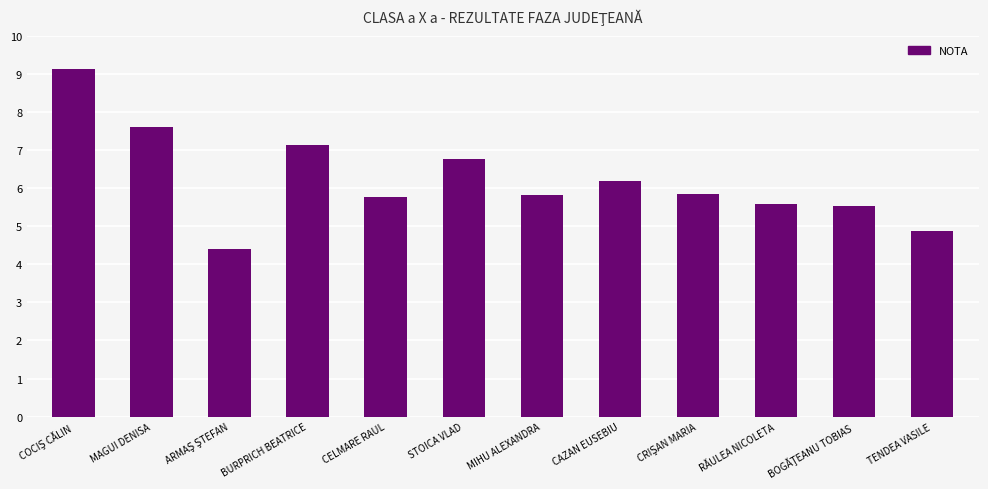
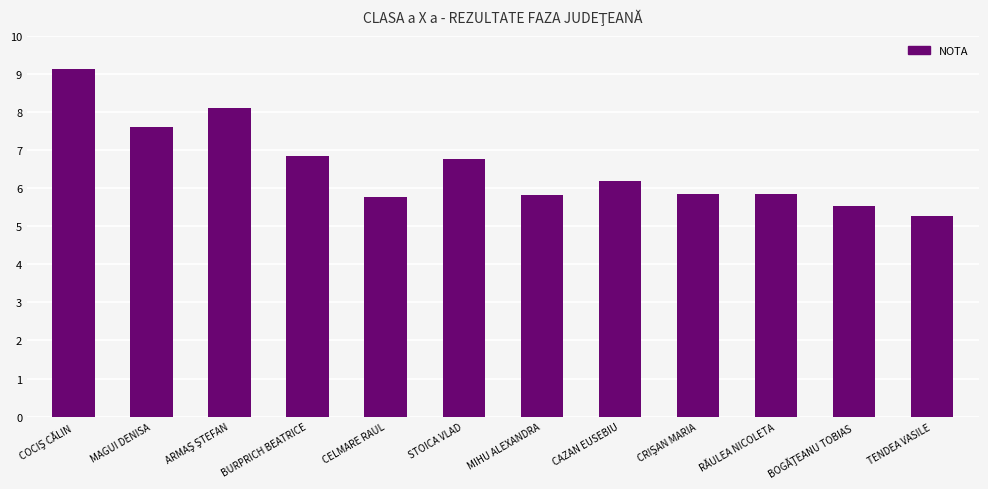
  {
    "COCIŞ CĂLIN": 9.1,
    "MAGUI DENISA": 7.6,
-   "ARMAŞ ŞTEFAN": 4.4,
-   "BURPRICH BEATRICE": 7.1,
+   "ARMAŞ ŞTEFAN": 8.1,
+   "BURPRICH BEATRICE": 6.9,
    "CELMARE RAUL": 5.8,
    "STOICA VLAD": 6.8,
    "MIHU ALEXANDRA": 5.8,
    "CAZAN EUSEBIU": 6.2,
    "CRIŞAN MARIA": 5.9,
-   "RĂULEA NICOLETA": 5.6,
+   "RĂULEA NICOLETA": 5.9,
    "BOGĂŢEANU TOBIAS": 5.5,
-   "TENDEA VASILE": 4.9
+   "TENDEA VASILE": 5.3
  }
